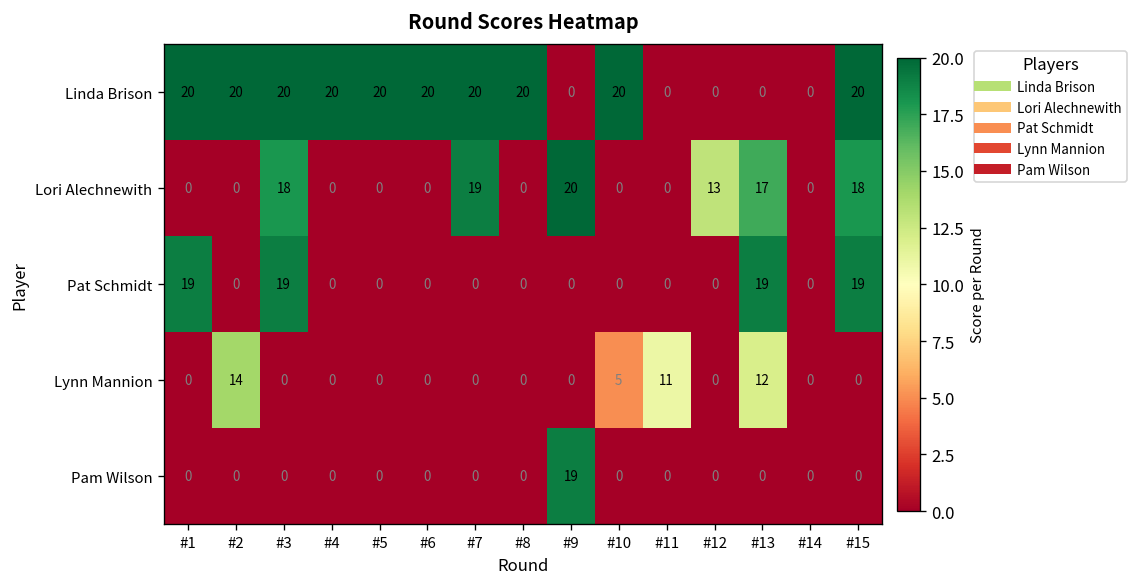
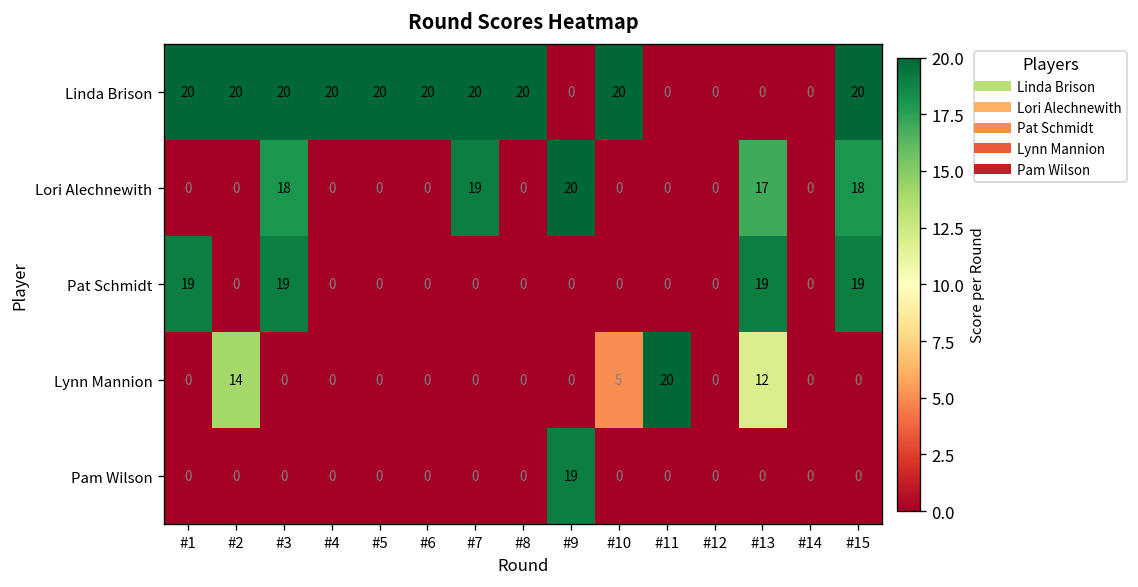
  {
    "Linda Brison": {
      "#1": 20,
      "#2": 20,
      "#3": 20,
      "#4": 20,
      "#5": 20,
      "#6": 20,
      "#7": 20,
      "#8": 20,
      "#9": 0,
      "#10": 20,
      "#11": 0,
      "#12": 0,
      "#13": 0,
      "#14": 0,
      "#15": 20
    },
    "Lori Alechnewith": {
      "#1": 0,
      "#2": 0,
      "#3": 18,
      "#4": 0,
      "#5": 0,
      "#6": 0,
      "#7": 19,
      "#8": 0,
      "#9": 20,
      "#10": 0,
      "#11": 0,
-     "#12": 13,
+     "#12": 0,
      "#13": 17,
      "#14": 0,
      "#15": 18
    },
    "Pat Schmidt": {
      "#1": 19,
      "#2": 0,
      "#3": 19,
      "#4": 0,
      "#5": 0,
      "#6": 0,
      "#7": 0,
      "#8": 0,
      "#9": 0,
      "#10": 0,
      "#11": 0,
      "#12": 0,
      "#13": 19,
      "#14": 0,
      "#15": 19
    },
    "Lynn Mannion": {
      "#1": 0,
      "#2": 14,
      "#3": 0,
      "#4": 0,
      "#5": 0,
      "#6": 0,
      "#7": 0,
      "#8": 0,
      "#9": 0,
      "#10": 5,
-     "#11": 11,
+     "#11": 20,
      "#12": 0,
      "#13": 12,
      "#14": 0,
      "#15": 0
    },
    "Pam Wilson": {
      "#1": 0,
      "#2": 0,
      "#3": 0,
      "#4": 0,
      "#5": 0,
      "#6": 0,
      "#7": 0,
      "#8": 0,
      "#9": 19,
      "#10": 0,
      "#11": 0,
      "#12": 0,
      "#13": 0,
      "#14": 0,
      "#15": 0
    }
  }
